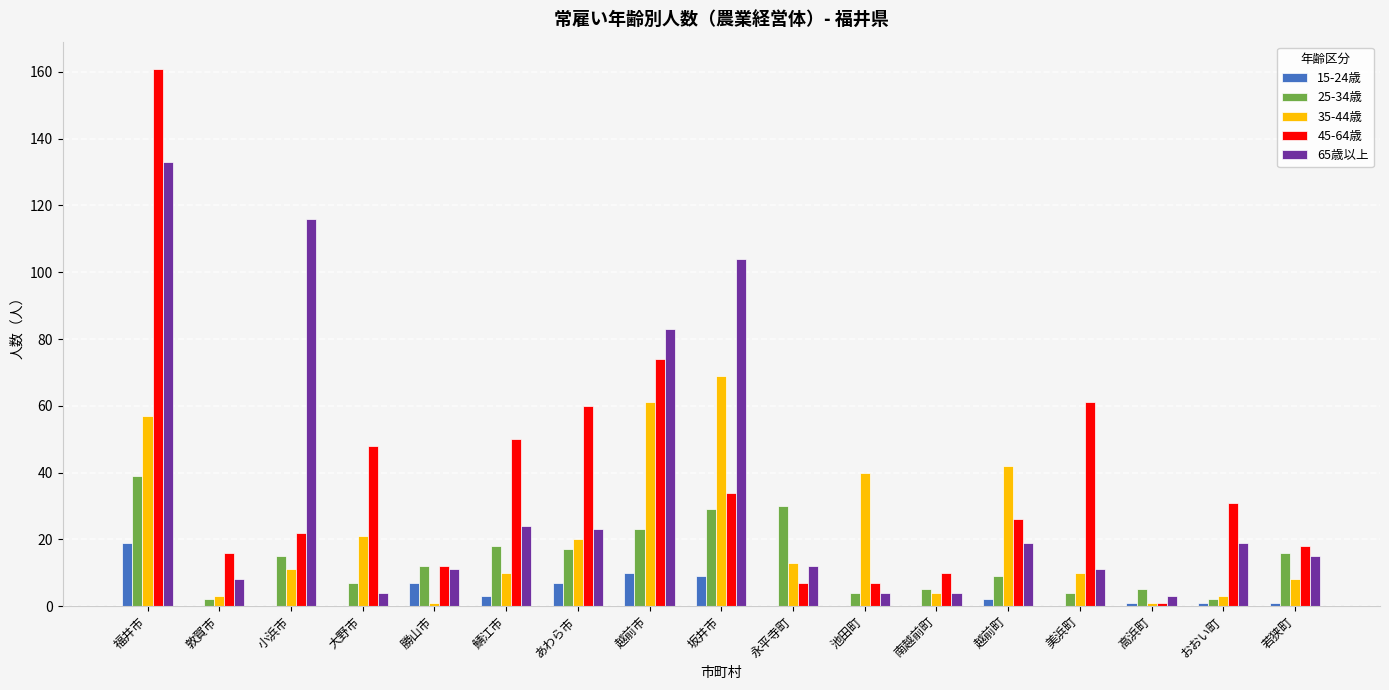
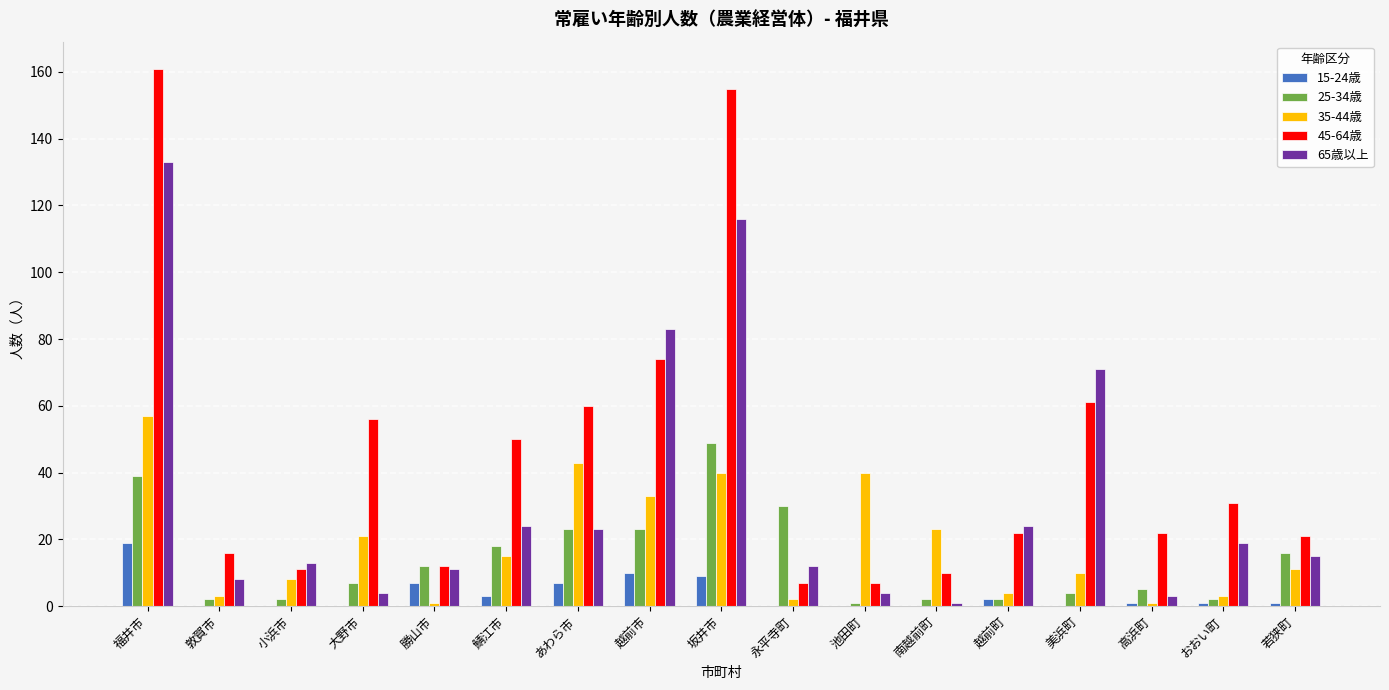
  {
    "15-24歳": {
      "福井市": 19,
      "敦賀市": 0,
      "小浜市": 0,
      "大野市": 0,
      "勝山市": 7,
      "鯖江市": 3,
      "あわら市": 7,
      "越前市": 10,
      "坂井市": 9,
      "永平寺町": 0,
      "池田町": 0,
      "南越前町": 0,
      "越前町": 2,
      "美浜町": 0,
      "高浜町": 1,
      "おおい町": 1,
      "若狭町": 1
    },
    "25-34歳": {
      "福井市": 39,
      "敦賀市": 2,
-     "小浜市": 15,
+     "小浜市": 2,
      "大野市": 7,
      "勝山市": 12,
      "鯖江市": 18,
-     "あわら市": 17,
+     "あわら市": 23,
      "越前市": 23,
-     "坂井市": 29,
+     "坂井市": 49,
      "永平寺町": 30,
-     "池田町": 4,
-     "南越前町": 5,
-     "越前町": 9,
+     "池田町": 1,
+     "南越前町": 2,
+     "越前町": 2,
      "美浜町": 4,
      "高浜町": 5,
      "おおい町": 2,
      "若狭町": 16
    },
    "35-44歳": {
      "福井市": 57,
      "敦賀市": 3,
-     "小浜市": 11,
+     "小浜市": 8,
      "大野市": 21,
      "勝山市": 1,
-     "鯖江市": 10,
-     "あわら市": 20,
-     "越前市": 61,
-     "坂井市": 69,
-     "永平寺町": 13,
+     "鯖江市": 15,
+     "あわら市": 43,
+     "越前市": 33,
+     "坂井市": 40,
+     "永平寺町": 2,
      "池田町": 40,
-     "南越前町": 4,
-     "越前町": 42,
+     "南越前町": 23,
+     "越前町": 4,
      "美浜町": 10,
      "高浜町": 1,
      "おおい町": 3,
-     "若狭町": 8
+     "若狭町": 11
    },
    "45-64歳": {
      "福井市": 161,
      "敦賀市": 16,
-     "小浜市": 22,
-     "大野市": 48,
+     "小浜市": 11,
+     "大野市": 56,
      "勝山市": 12,
      "鯖江市": 50,
      "あわら市": 60,
      "越前市": 74,
-     "坂井市": 34,
+     "坂井市": 155,
      "永平寺町": 7,
      "池田町": 7,
      "南越前町": 10,
-     "越前町": 26,
+     "越前町": 22,
      "美浜町": 61,
-     "高浜町": 1,
+     "高浜町": 22,
      "おおい町": 31,
-     "若狭町": 18
+     "若狭町": 21
    },
    "65歳以上": {
      "福井市": 133,
      "敦賀市": 8,
-     "小浜市": 116,
+     "小浜市": 13,
      "大野市": 4,
      "勝山市": 11,
      "鯖江市": 24,
      "あわら市": 23,
      "越前市": 83,
-     "坂井市": 104,
+     "坂井市": 116,
      "永平寺町": 12,
      "池田町": 4,
-     "南越前町": 4,
-     "越前町": 19,
-     "美浜町": 11,
+     "南越前町": 1,
+     "越前町": 24,
+     "美浜町": 71,
      "高浜町": 3,
      "おおい町": 19,
      "若狭町": 15
    }
  }
